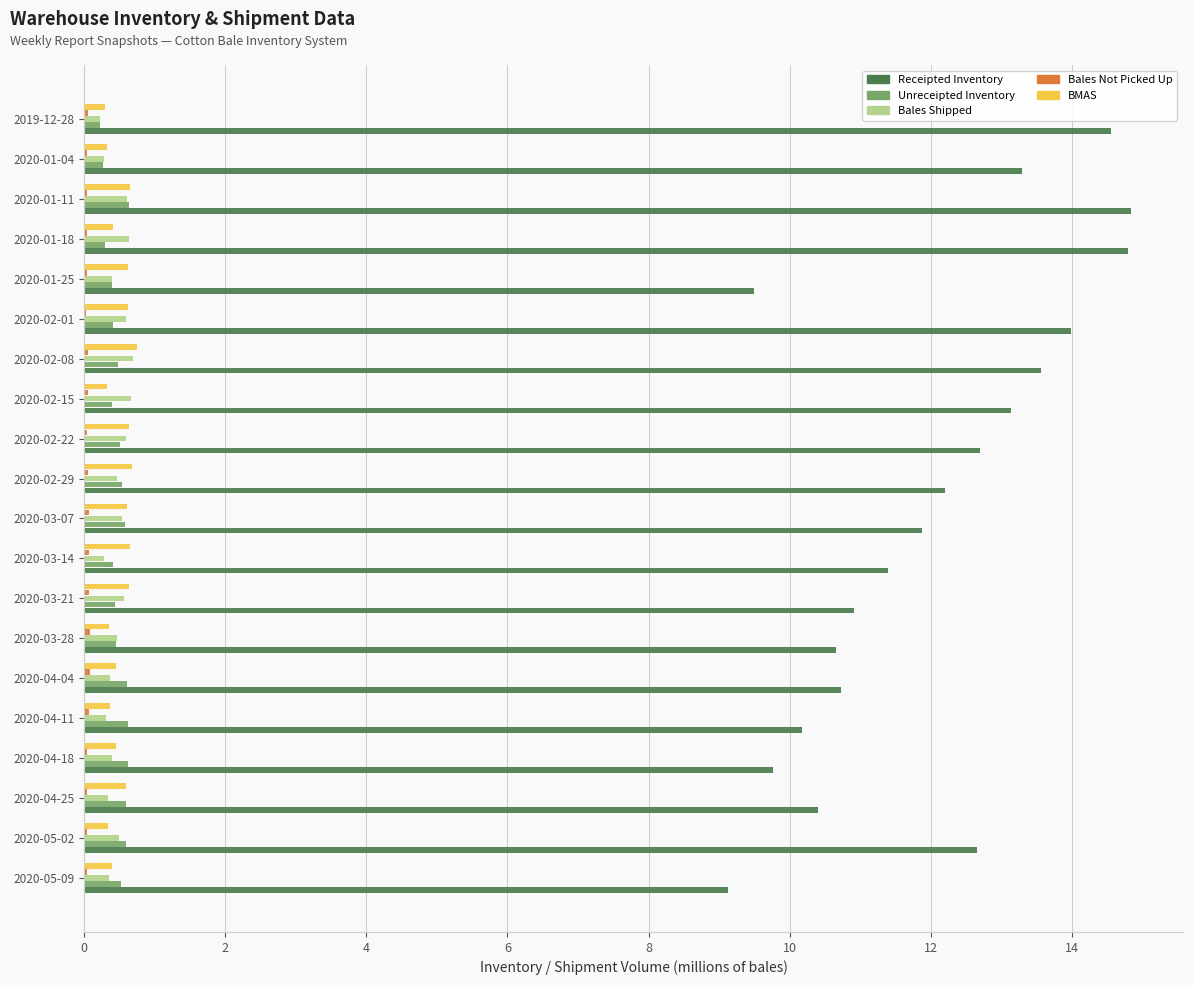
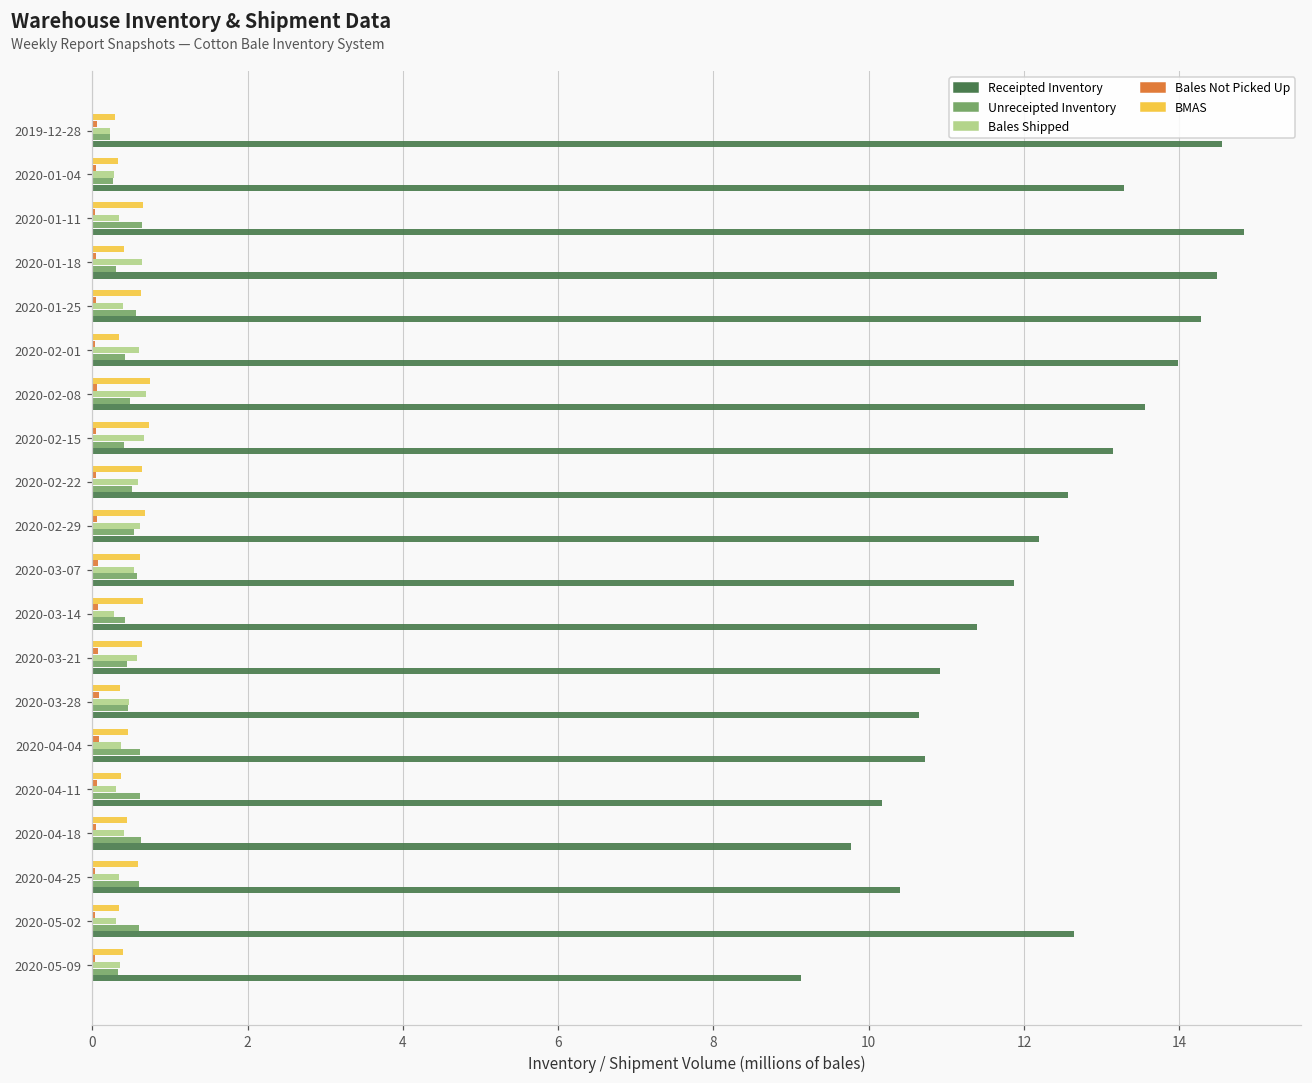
  {
    "Receipted Inventory": {
      "2019-12-28": 14.6,
      "2020-01-04": 13.3,
      "2020-01-11": 14.8,
-     "2020-01-18": 14.8,
-     "2020-01-25": 9.5,
+     "2020-01-18": 14.5,
+     "2020-01-25": 14.3,
      "2020-02-01": 14.0,
      "2020-02-08": 13.6,
      "2020-02-15": 13.1,
-     "2020-02-22": 12.7,
+     "2020-02-22": 12.6,
      "2020-02-29": 12.2,
      "2020-03-07": 11.9,
      "2020-03-14": 11.4,
      "2020-03-21": 10.9,
      "2020-03-28": 10.7,
      "2020-04-04": 10.7,
      "2020-04-11": 10.2,
      "2020-04-18": 9.8,
      "2020-04-25": 10.4,
      "2020-05-02": 12.6,
      "2020-05-09": 9.1
    },
    "Unreceipted Inventory": {
      "2019-12-28": 0.2,
      "2020-01-04": 0.3,
      "2020-01-11": 0.6,
      "2020-01-18": 0.3,
-     "2020-01-25": 0.4,
+     "2020-01-25": 0.6,
      "2020-02-01": 0.4,
      "2020-02-08": 0.5,
      "2020-02-15": 0.4,
      "2020-02-22": 0.5,
      "2020-02-29": 0.5,
      "2020-03-07": 0.6,
      "2020-03-14": 0.4,
      "2020-03-21": 0.4,
      "2020-03-28": 0.5,
      "2020-04-04": 0.6,
      "2020-04-11": 0.6,
      "2020-04-18": 0.6,
      "2020-04-25": 0.6,
      "2020-05-02": 0.6,
-     "2020-05-09": 0.5
+     "2020-05-09": 0.3
    },
    "Bales Shipped": {
      "2019-12-28": 0.2,
      "2020-01-04": 0.3,
-     "2020-01-11": 0.6,
+     "2020-01-11": 0.3,
      "2020-01-18": 0.6,
      "2020-01-25": 0.4,
      "2020-02-01": 0.6,
      "2020-02-08": 0.7,
      "2020-02-15": 0.7,
      "2020-02-22": 0.6,
-     "2020-02-29": 0.5,
+     "2020-02-29": 0.6,
      "2020-03-07": 0.5,
      "2020-03-14": 0.3,
      "2020-03-21": 0.6,
      "2020-03-28": 0.5,
      "2020-04-04": 0.4,
      "2020-04-11": 0.3,
      "2020-04-18": 0.4,
      "2020-04-25": 0.3,
-     "2020-05-02": 0.5,
+     "2020-05-02": 0.3,
      "2020-05-09": 0.4
    },
    "Bales Not Picked Up": {
      "2019-12-28": 0.1,
      "2020-01-04": 0.0,
      "2020-01-11": 0.0,
      "2020-01-18": 0.0,
      "2020-01-25": 0.0,
      "2020-02-08": 0.1,
      "2020-02-15": 0.1,
      "2020-02-22": 0.0,
      "2020-02-29": 0.1,
      "2020-03-07": 0.1,
      "2020-03-14": 0.1,
      "2020-03-21": 0.1,
      "2020-03-28": 0.1,
      "2020-04-04": 0.1,
      "2020-04-11": 0.1,
      "2020-04-18": 0.0,
      "2020-04-25": 0.0,
      "2020-05-02": 0.0,
      "2020-05-09": 0.0
    },
    "BMAS": {
      "2019-12-28": 0.3,
      "2020-01-04": 0.3,
      "2020-01-11": 0.7,
      "2020-01-18": 0.4,
      "2020-01-25": 0.6,
-     "2020-02-01": 0.6,
+     "2020-02-01": 0.3,
      "2020-02-08": 0.7,
-     "2020-02-15": 0.3,
+     "2020-02-15": 0.7,
      "2020-02-22": 0.6,
      "2020-02-29": 0.7,
      "2020-03-07": 0.6,
      "2020-03-14": 0.7,
      "2020-03-21": 0.6,
      "2020-03-28": 0.4,
      "2020-04-04": 0.5,
      "2020-04-11": 0.4,
      "2020-04-18": 0.4,
      "2020-04-25": 0.6,
      "2020-05-02": 0.3,
      "2020-05-09": 0.4
    }
  }
